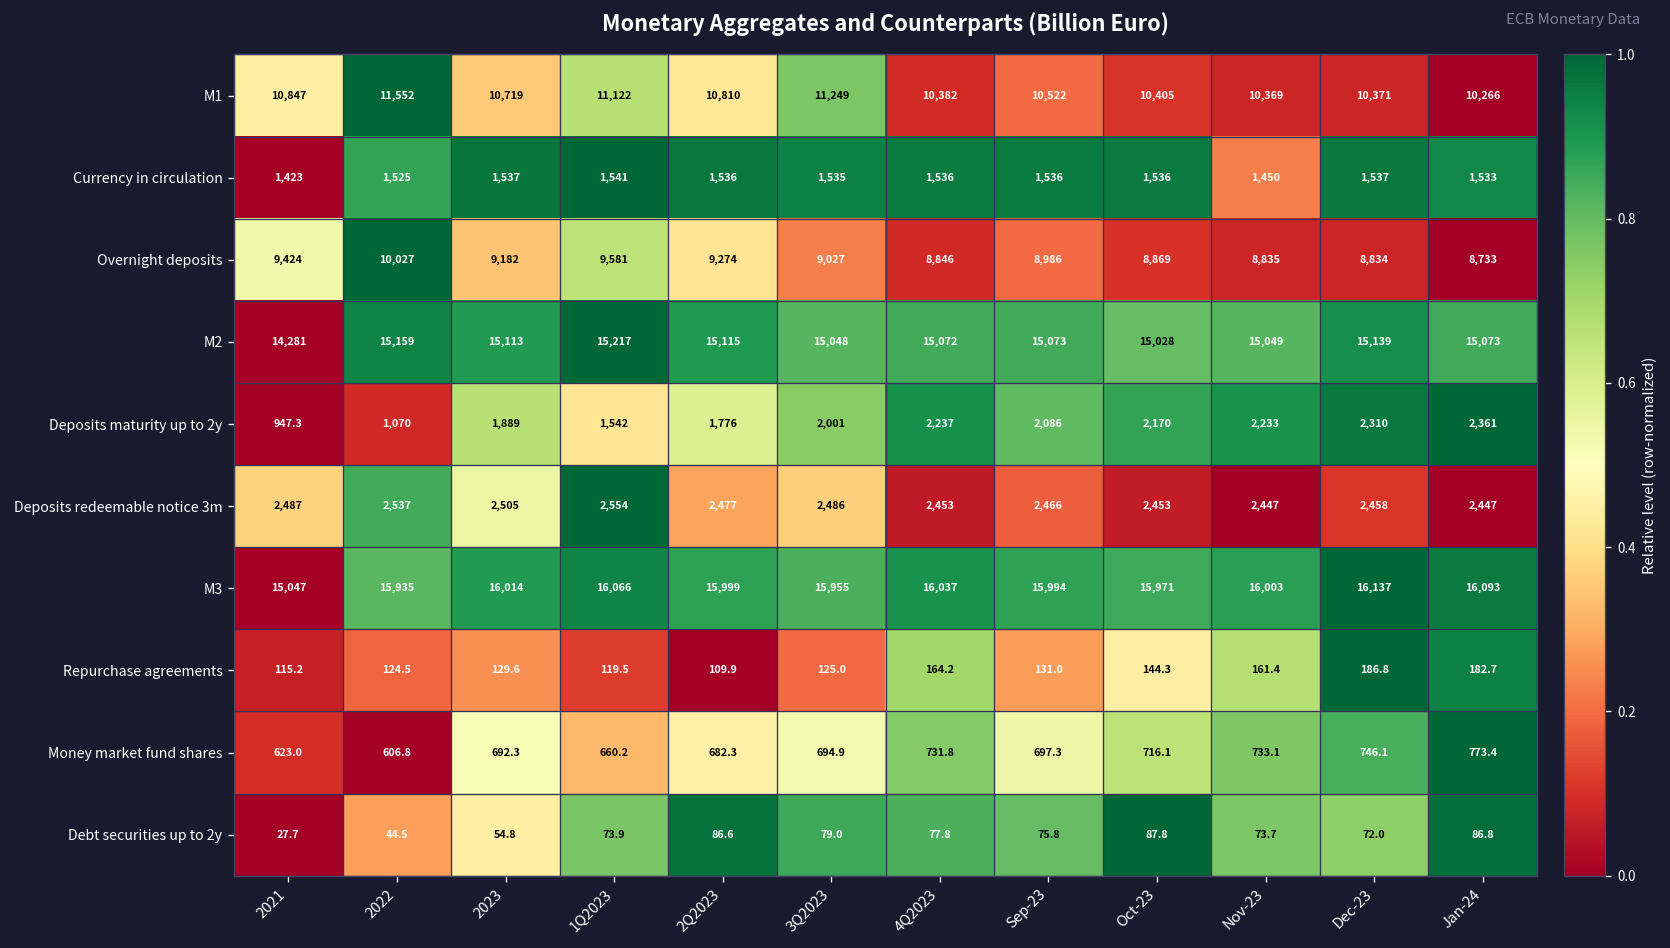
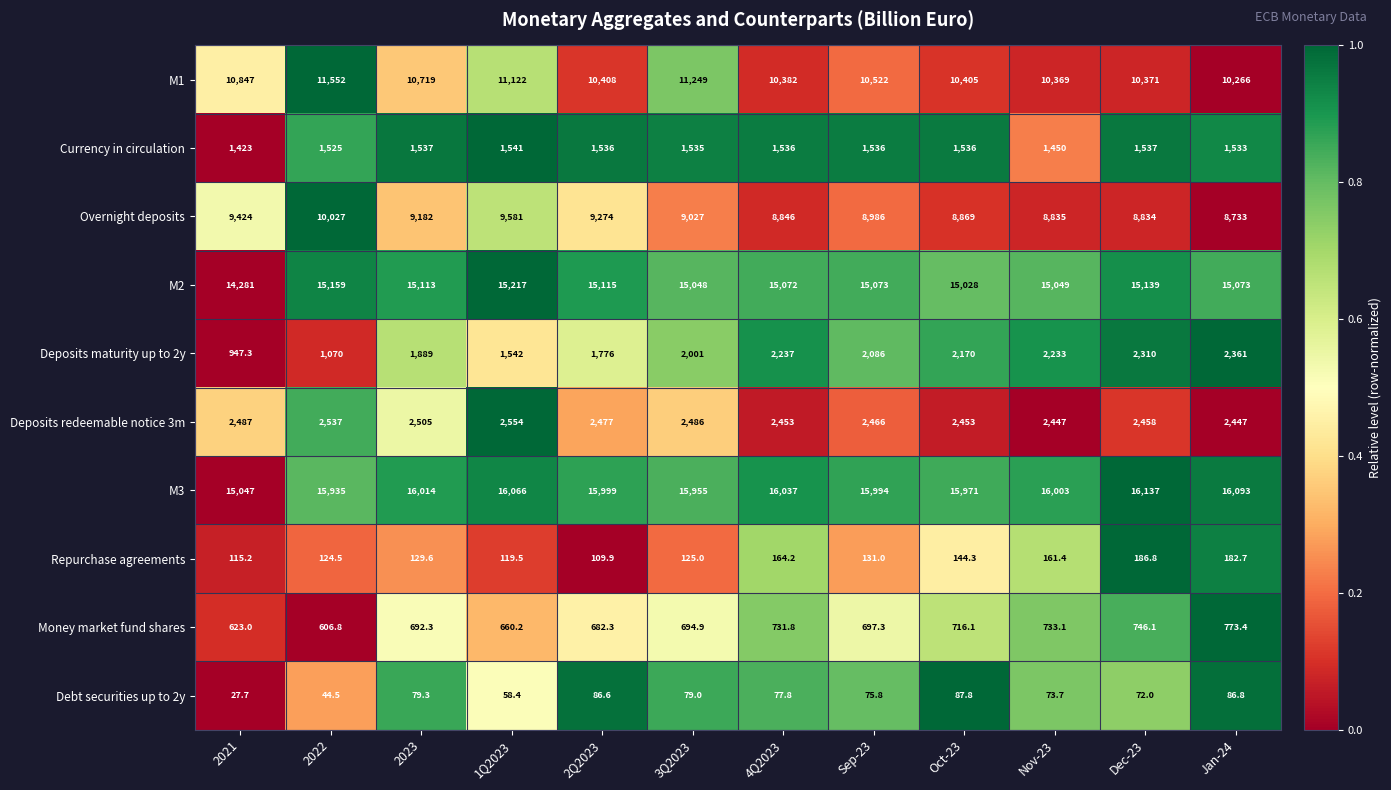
  {
    "M1": {
      "2021": "10,847",
      "2022": "11,552",
      "2023": "10,719",
      "1Q2023": "11,122",
-     "2Q2023": "10,810",
+     "2Q2023": "10,408",
      "3Q2023": "11,249",
      "4Q2023": "10,382",
      "Sep-23": "10,522",
      "Oct-23": "10,405",
      "Nov-23": "10,369",
      "Dec-23": "10,371",
      "Jan-24": "10,266"
    },
    "Currency in circulation": {
      "2021": "1,423",
      "2022": "1,525",
      "2023": "1,537",
      "1Q2023": "1,541",
      "2Q2023": "1,536",
      "3Q2023": "1,535",
      "4Q2023": "1,536",
      "Sep-23": "1,536",
      "Oct-23": "1,536",
      "Nov-23": "1,450",
      "Dec-23": "1,537",
      "Jan-24": "1,533"
    },
    "Overnight deposits": {
      "2021": "9,424",
      "2022": "10,027",
      "2023": "9,182",
      "1Q2023": "9,581",
      "2Q2023": "9,274",
      "3Q2023": "9,027",
      "4Q2023": "8,846",
      "Sep-23": "8,986",
      "Oct-23": "8,869",
      "Nov-23": "8,835",
      "Dec-23": "8,834",
      "Jan-24": "8,733"
    },
    "M2": {
      "2021": "14,281",
      "2022": "15,159",
      "2023": "15,113",
      "1Q2023": "15,217",
      "2Q2023": "15,115",
      "3Q2023": "15,048",
      "4Q2023": "15,072",
      "Sep-23": "15,073",
      "Oct-23": "15,028",
      "Nov-23": "15,049",
      "Dec-23": "15,139",
      "Jan-24": "15,073"
    },
    "Deposits maturity up to 2y": {
      "2021": "947.3",
      "2022": "1,070",
      "2023": "1,889",
      "1Q2023": "1,542",
      "2Q2023": "1,776",
      "3Q2023": "2,001",
      "4Q2023": "2,237",
      "Sep-23": "2,086",
      "Oct-23": "2,170",
      "Nov-23": "2,233",
      "Dec-23": "2,310",
      "Jan-24": "2,361"
    },
    "Deposits redeemable notice 3m": {
      "2021": "2,487",
      "2022": "2,537",
      "2023": "2,505",
      "1Q2023": "2,554",
      "2Q2023": "2,477",
      "3Q2023": "2,486",
      "4Q2023": "2,453",
      "Sep-23": "2,466",
      "Oct-23": "2,453",
      "Nov-23": "2,447",
      "Dec-23": "2,458",
      "Jan-24": "2,447"
    },
    "M3": {
      "2021": "15,047",
      "2022": "15,935",
      "2023": "16,014",
      "1Q2023": "16,066",
      "2Q2023": "15,999",
      "3Q2023": "15,955",
      "4Q2023": "16,037",
      "Sep-23": "15,994",
      "Oct-23": "15,971",
      "Nov-23": "16,003",
      "Dec-23": "16,137",
      "Jan-24": "16,093"
    },
    "Repurchase agreements": {
      "2021": "115.2",
      "2022": "124.5",
      "2023": "129.6",
      "1Q2023": "119.5",
      "2Q2023": "109.9",
      "3Q2023": "125.0",
      "4Q2023": "164.2",
      "Sep-23": "131.0",
      "Oct-23": "144.3",
      "Nov-23": "161.4",
      "Dec-23": "186.8",
      "Jan-24": "182.7"
    },
    "Money market fund shares": {
      "2021": "623.0",
      "2022": "606.8",
      "2023": "692.3",
      "1Q2023": "660.2",
      "2Q2023": "682.3",
      "3Q2023": "694.9",
      "4Q2023": "731.8",
      "Sep-23": "697.3",
      "Oct-23": "716.1",
      "Nov-23": "733.1",
      "Dec-23": "746.1",
      "Jan-24": "773.4"
    },
    "Debt securities up to 2y": {
      "2021": "27.7",
      "2022": "44.5",
-     "2023": "54.8",
-     "1Q2023": "73.9",
+     "2023": "79.3",
+     "1Q2023": "58.4",
      "2Q2023": "86.6",
      "3Q2023": "79.0",
      "4Q2023": "77.8",
      "Sep-23": "75.8",
      "Oct-23": "87.8",
      "Nov-23": "73.7",
      "Dec-23": "72.0",
      "Jan-24": "86.8"
    }
  }
